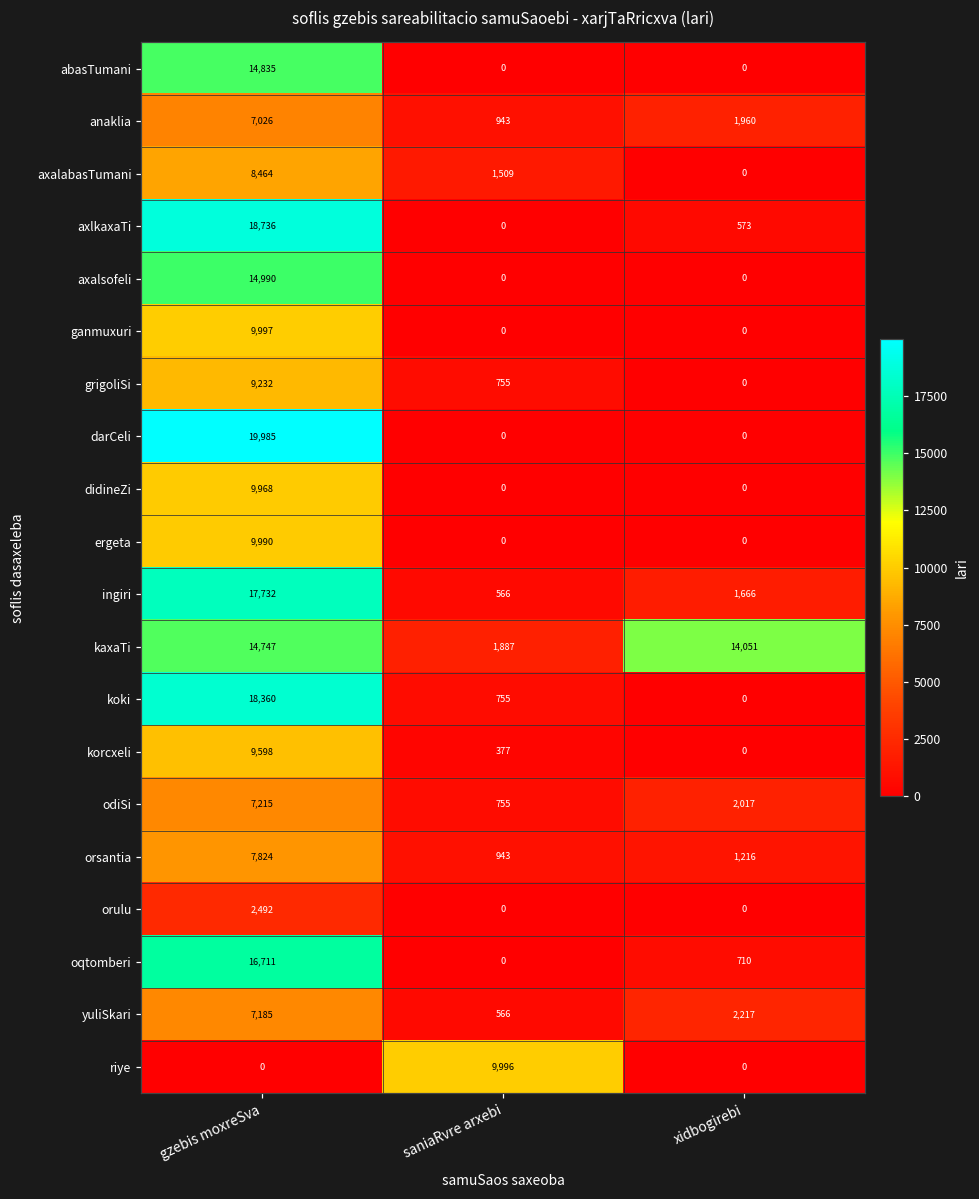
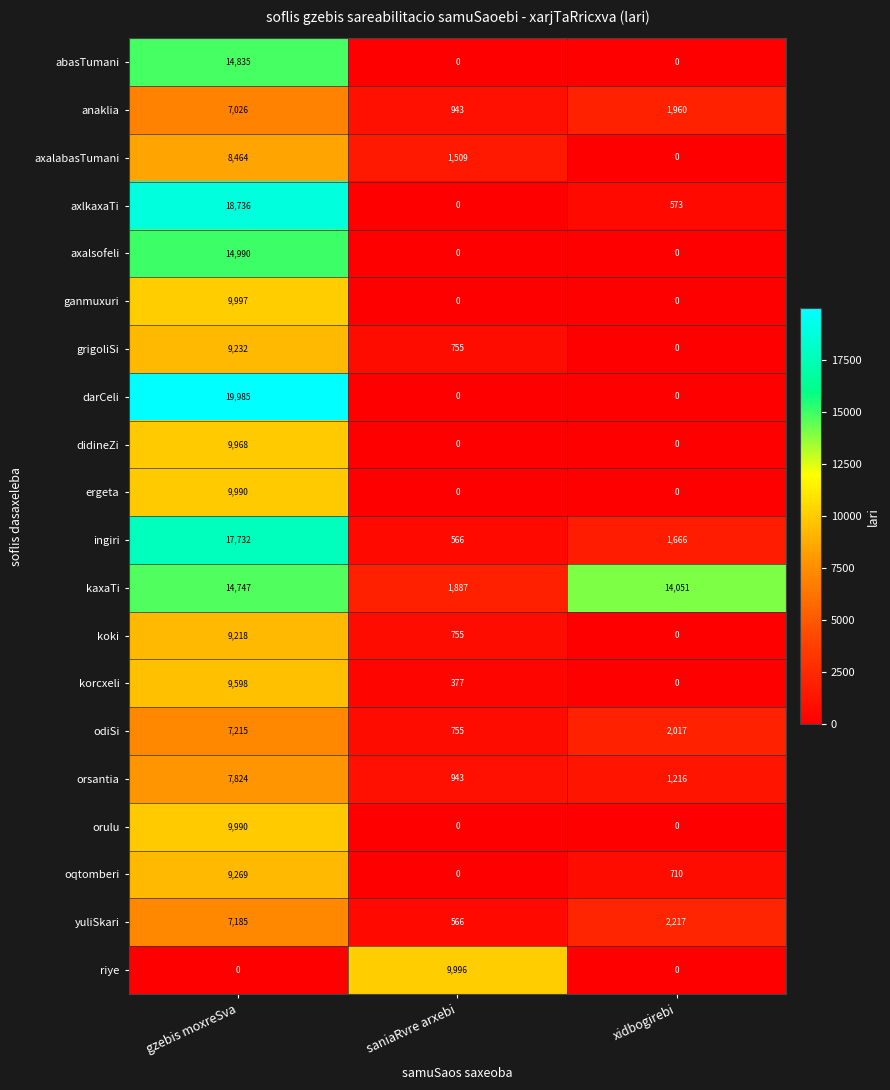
  {
    "abasTumani": {
      "gzebis moxreSva": "14,835",
      "saniaRvre arxebi": "0",
      "xidbogirebi": "0"
    },
    "anaklia": {
      "gzebis moxreSva": "7,026",
      "saniaRvre arxebi": "943",
      "xidbogirebi": "1,960"
    },
    "axalabasTumani": {
      "gzebis moxreSva": "8,464",
      "saniaRvre arxebi": "1,509",
      "xidbogirebi": "0"
    },
    "axlkaxaTi": {
      "gzebis moxreSva": "18,736",
      "saniaRvre arxebi": "0",
      "xidbogirebi": "573"
    },
    "axalsofeli": {
      "gzebis moxreSva": "14,990",
      "saniaRvre arxebi": "0",
      "xidbogirebi": "0"
    },
    "ganmuxuri": {
      "gzebis moxreSva": "9,997",
      "saniaRvre arxebi": "0",
      "xidbogirebi": "0"
    },
    "grigoliSi": {
      "gzebis moxreSva": "9,232",
      "saniaRvre arxebi": "755",
      "xidbogirebi": "0"
    },
    "darCeli": {
      "gzebis moxreSva": "19,985",
      "saniaRvre arxebi": "0",
      "xidbogirebi": "0"
    },
    "didineZi": {
      "gzebis moxreSva": "9,968",
      "saniaRvre arxebi": "0",
      "xidbogirebi": "0"
    },
    "ergeta": {
      "gzebis moxreSva": "9,990",
      "saniaRvre arxebi": "0",
      "xidbogirebi": "0"
    },
    "ingiri": {
      "gzebis moxreSva": "17,732",
      "saniaRvre arxebi": "566",
      "xidbogirebi": "1,666"
    },
    "kaxaTi": {
      "gzebis moxreSva": "14,747",
      "saniaRvre arxebi": "1,887",
      "xidbogirebi": "14,051"
    },
    "koki": {
-     "gzebis moxreSva": "18,360",
+     "gzebis moxreSva": "9,218",
      "saniaRvre arxebi": "755",
      "xidbogirebi": "0"
    },
    "korcxeli": {
      "gzebis moxreSva": "9,598",
      "saniaRvre arxebi": "377",
      "xidbogirebi": "0"
    },
    "odiSi": {
      "gzebis moxreSva": "7,215",
      "saniaRvre arxebi": "755",
      "xidbogirebi": "2,017"
    },
    "orsantia": {
      "gzebis moxreSva": "7,824",
      "saniaRvre arxebi": "943",
      "xidbogirebi": "1,216"
    },
    "orulu": {
-     "gzebis moxreSva": "2,492",
+     "gzebis moxreSva": "9,990",
      "saniaRvre arxebi": "0",
      "xidbogirebi": "0"
    },
    "oqtomberi": {
-     "gzebis moxreSva": "16,711",
+     "gzebis moxreSva": "9,269",
      "saniaRvre arxebi": "0",
      "xidbogirebi": "710"
    },
    "yuliSkari": {
      "gzebis moxreSva": "7,185",
      "saniaRvre arxebi": "566",
      "xidbogirebi": "2,217"
    },
    "riye": {
      "gzebis moxreSva": "0",
      "saniaRvre arxebi": "9,996",
      "xidbogirebi": "0"
    }
  }
